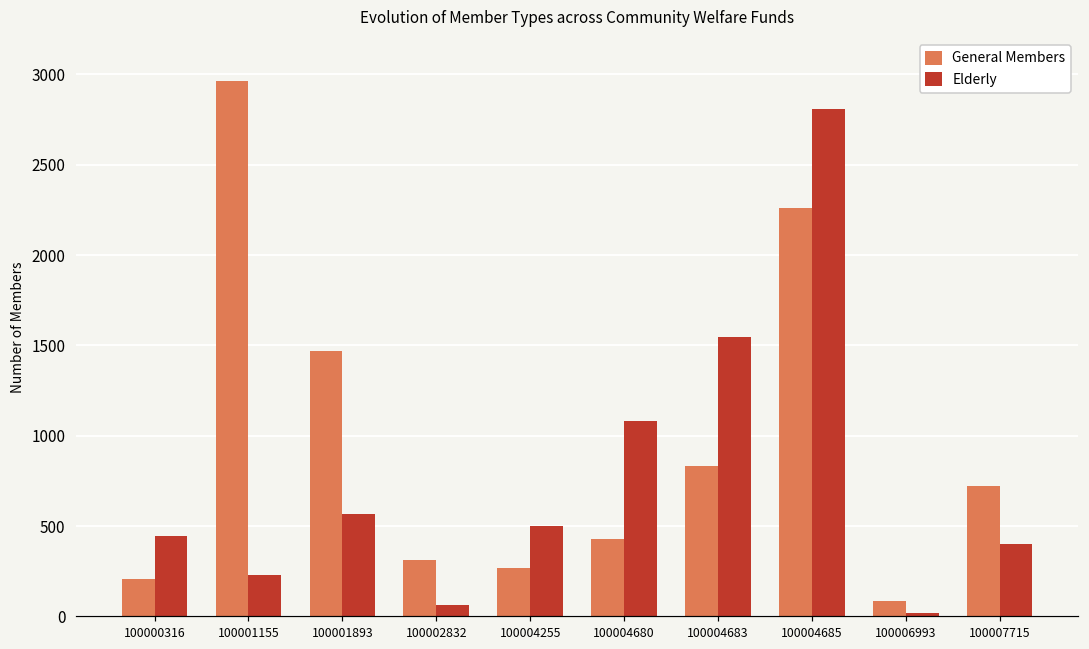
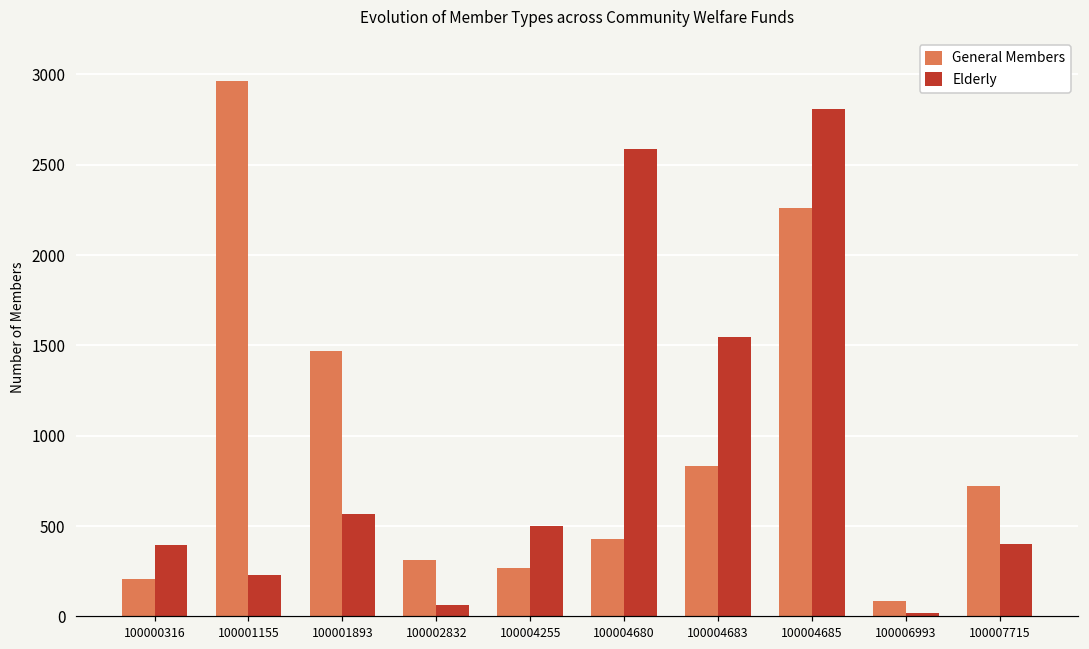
  {
    "General Members": {
      "100000316": 210,
      "100001155": 2970,
      "100001893": 1470,
      "100002832": 310,
      "100004255": 270,
      "100004680": 430,
      "100004683": 840,
      "100004685": 2260,
      "100006993": 90,
      "100007715": 720
    },
    "Elderly": {
-     "100000316": 450,
+     "100000316": 390,
      "100001155": 230,
      "100001893": 570,
      "100002832": 70,
      "100004255": 500,
-     "100004680": 1080,
+     "100004680": 2590,
      "100004683": 1550,
      "100004685": 2810,
      "100006993": 20,
      "100007715": 400
    }
  }
